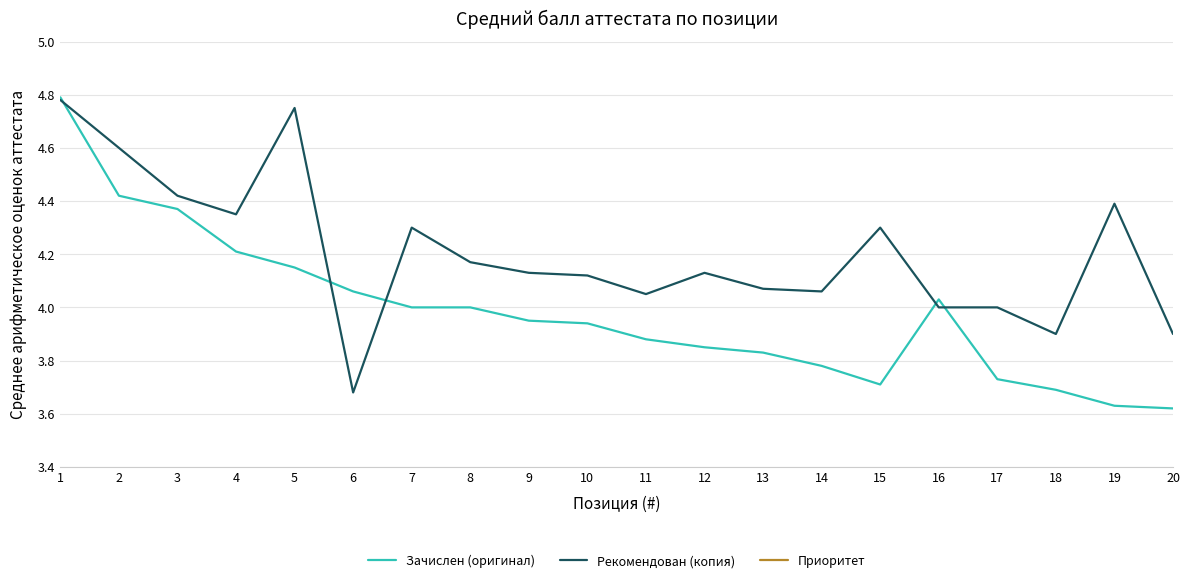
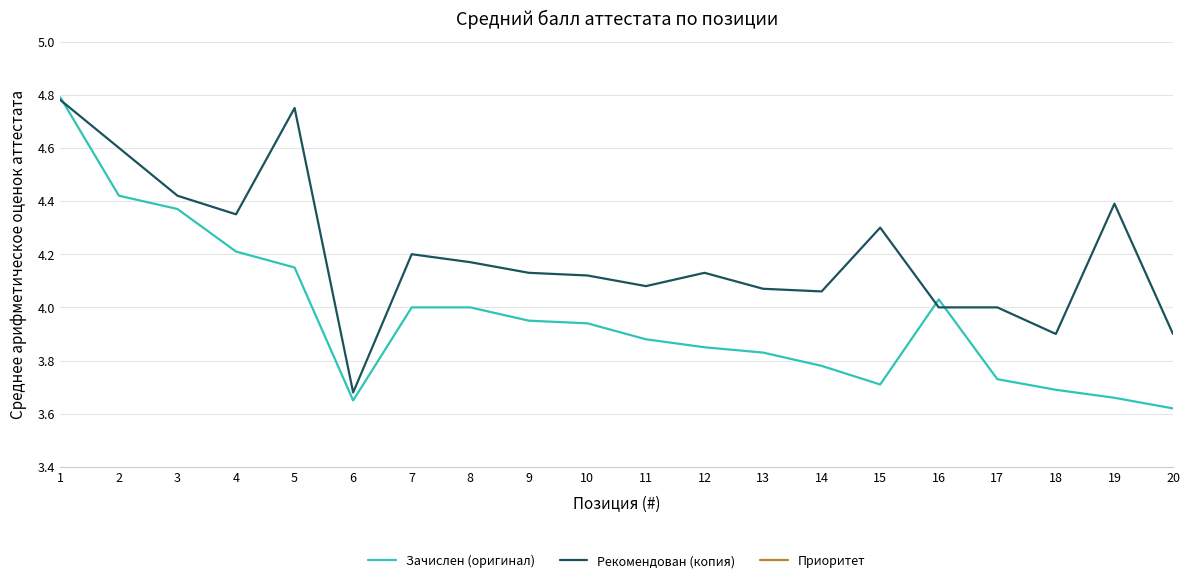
  {
    "Зачислен (оригинал)": {
      "1": 4.79,
      "2": 4.42,
      "3": 4.37,
      "4": 4.21,
      "5": 4.15,
-     "6": 4.06,
+     "6": 3.65,
      "7": 4.00,
      "8": 4.00,
      "9": 3.95,
      "10": 3.94,
      "11": 3.88,
      "12": 3.85,
      "13": 3.83,
      "14": 3.78,
      "15": 3.71,
      "16": 4.03,
      "17": 3.73,
      "18": 3.69,
-     "19": 3.63,
+     "19": 3.66,
      "20": 3.62
    },
    "Рекомендован (копия)": {
      "1": 4.78,
      "2": 4.60,
      "3": 4.42,
      "4": 4.35,
      "5": 4.75,
      "6": 3.68,
-     "7": 4.3,
+     "7": 4.2,
      "8": 4.17,
      "9": 4.13,
      "10": 4.12,
-     "11": 4.05,
+     "11": 4.08,
      "12": 4.13,
      "13": 4.07,
      "14": 4.06,
      "15": 4.30,
      "16": 4.00,
      "17": 4.00,
      "18": 3.90,
      "19": 4.39,
      "20": 3.90
    }
  }
